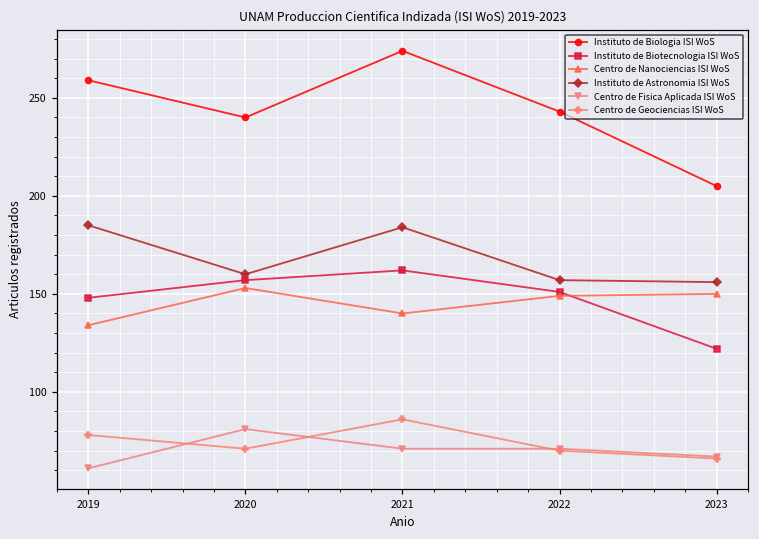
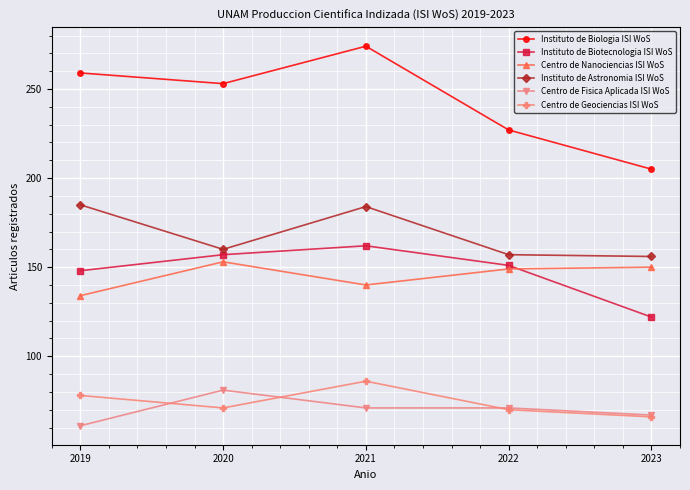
  {
    "Instituto de Biologia ISI WoS": {
      "2019": 259,
-     "2020": 240,
+     "2020": 253,
      "2021": 274,
-     "2022": 243,
+     "2022": 227,
      "2023": 205
    }
  }
